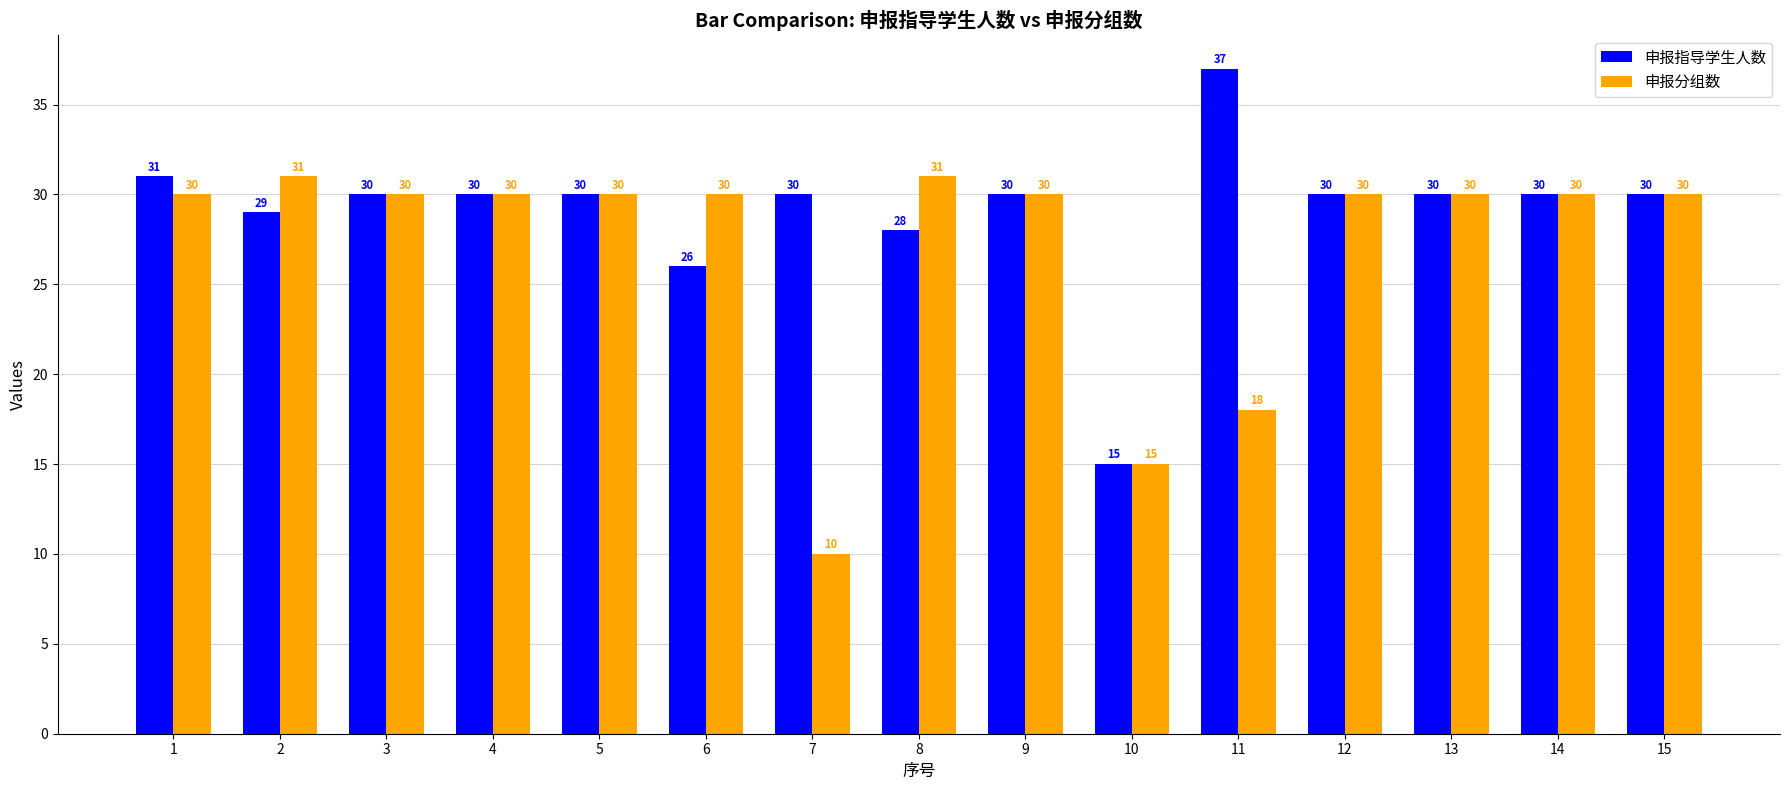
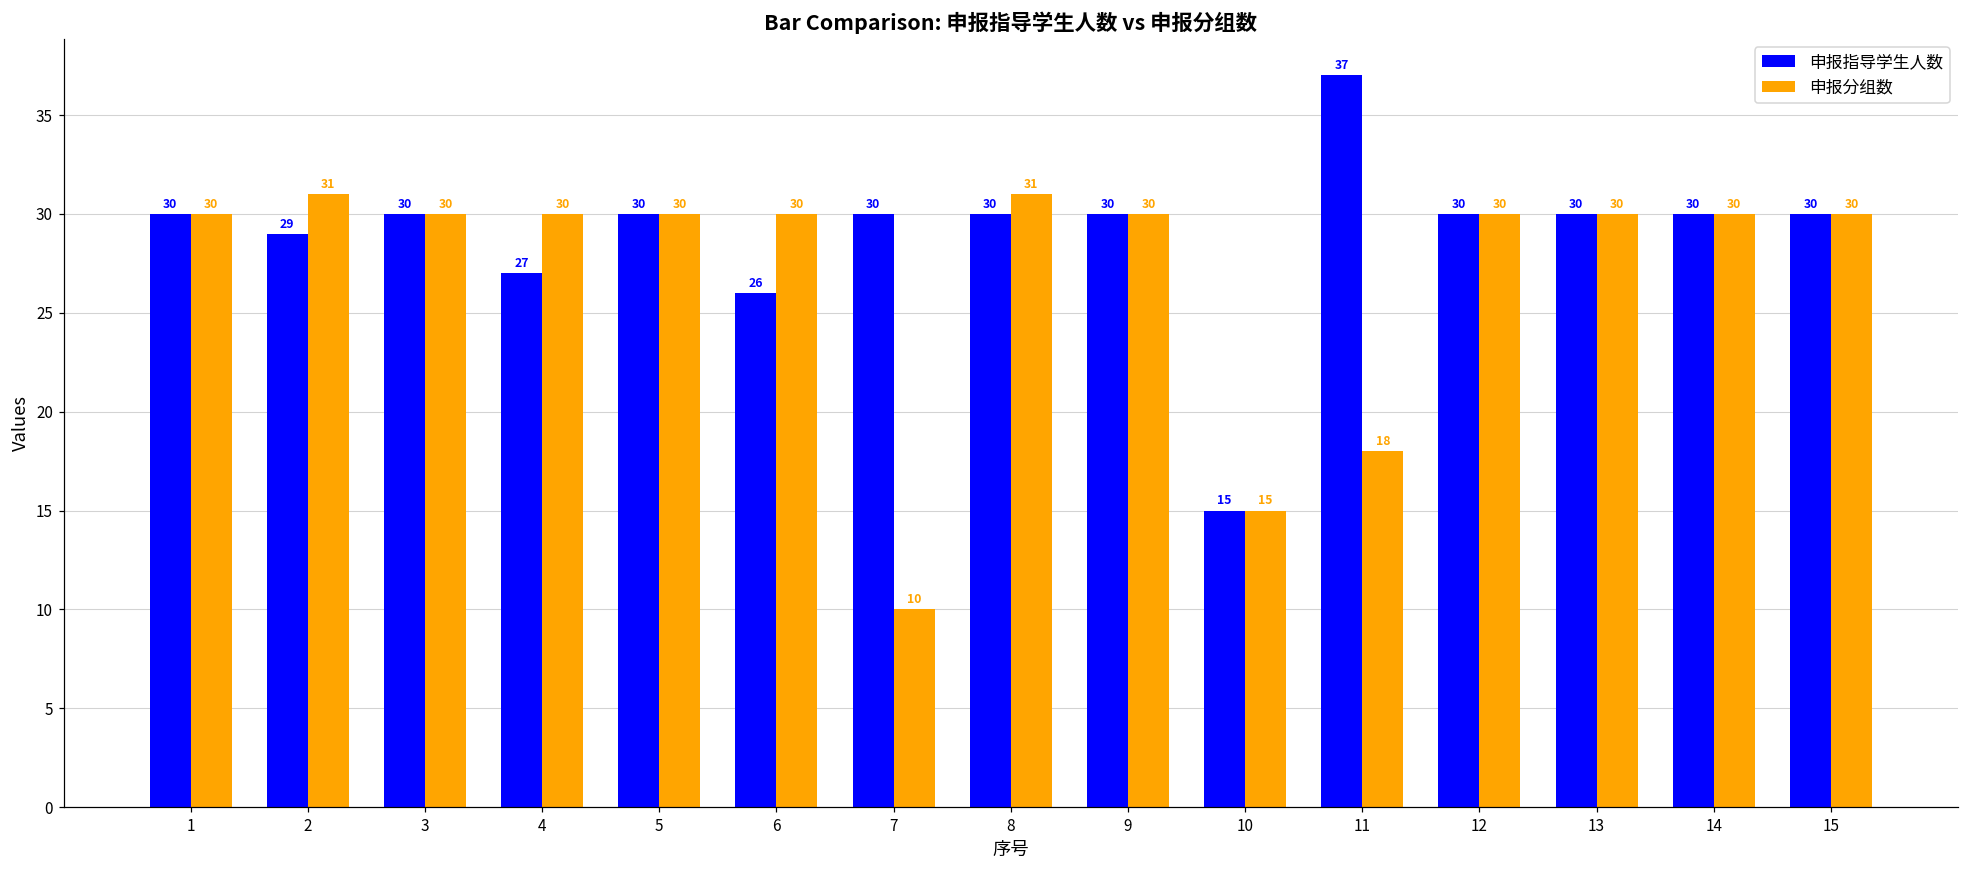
  {
    "申报指导学生人数": {
-     "1": 31,
+     "1": 30,
      "2": 29,
      "3": 30,
-     "4": 30,
+     "4": 27,
      "5": 30,
      "6": 26,
      "7": 30,
-     "8": 28,
+     "8": 30,
      "9": 30,
      "10": 15,
      "11": 37,
      "12": 30,
      "13": 30,
      "14": 30,
      "15": 30
    },
    "申报分组数": {
      "1": 30,
      "2": 31,
      "3": 30,
      "4": 30,
      "5": 30,
      "6": 30,
      "7": 10,
      "8": 31,
      "9": 30,
      "10": 15,
      "11": 18,
      "12": 30,
      "13": 30,
      "14": 30,
      "15": 30
    }
  }
